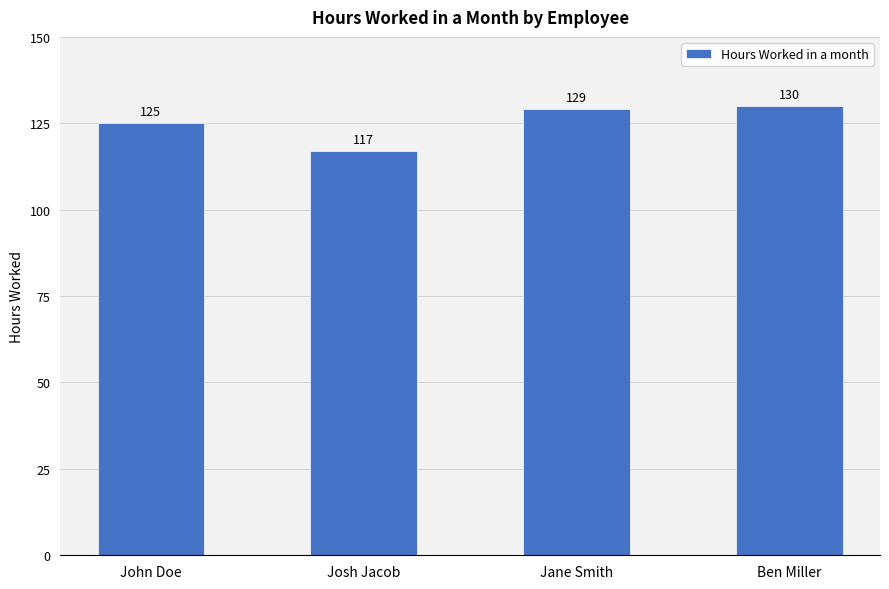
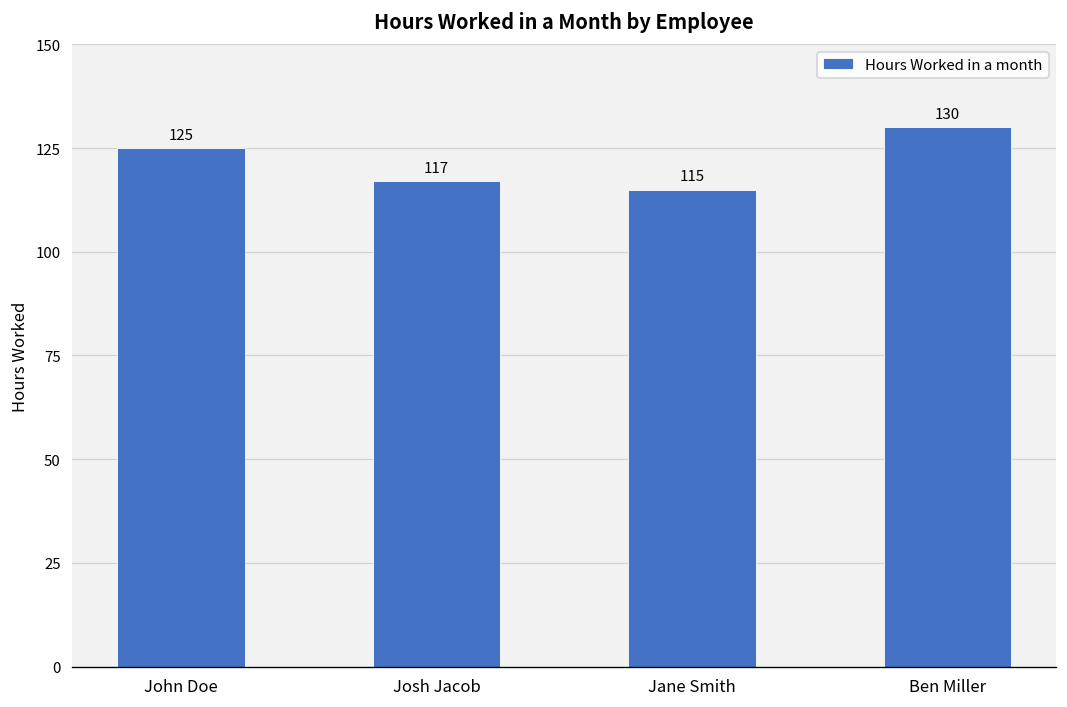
  {
    "John Doe": 125,
    "Josh Jacob": 117,
-   "Jane Smith": 129,
+   "Jane Smith": 115,
    "Ben Miller": 130
  }
